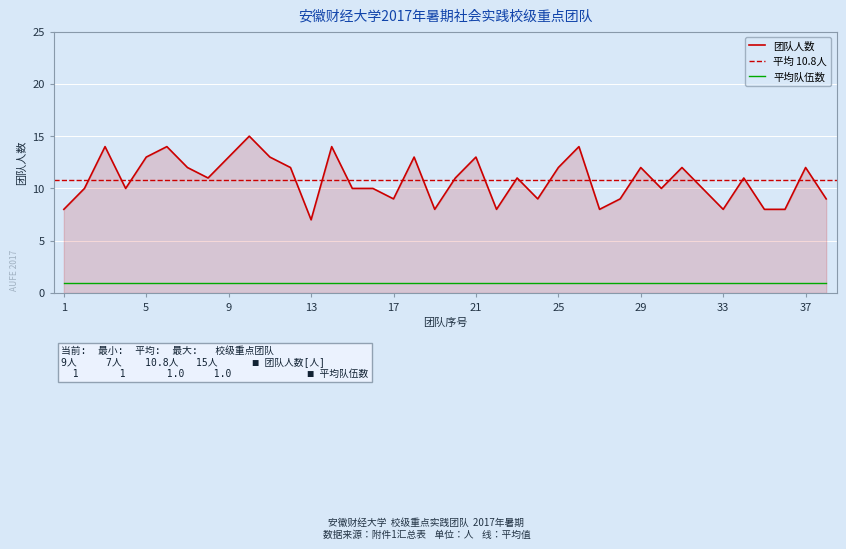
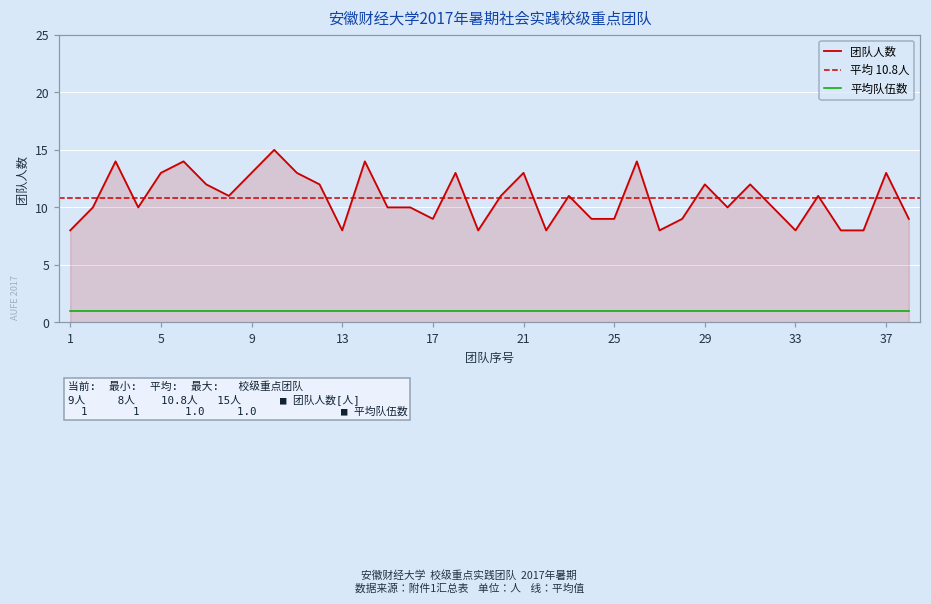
  {
    "团队人数": {
-     "13": "7人",
-     "25": "12",
-     "37": "12"
+     "13": "8人",
+     "25": "9",
+     "37": "13"
    },
    "平均队伍数": {
      "1": "1",
      "5": "1",
      "9": "1",
      "13": "1",
      "17": "1",
      "21": "1",
      "25": "1",
      "29": "1",
      "33": "1",
      "37": "1"
    }
  }
